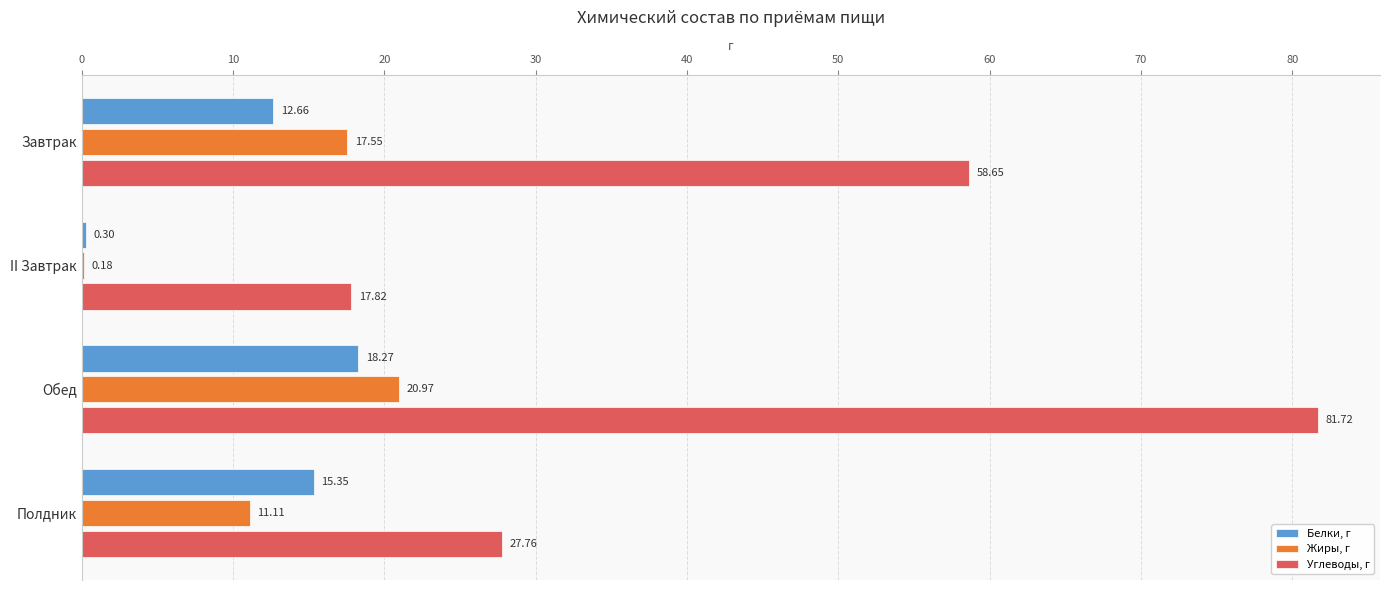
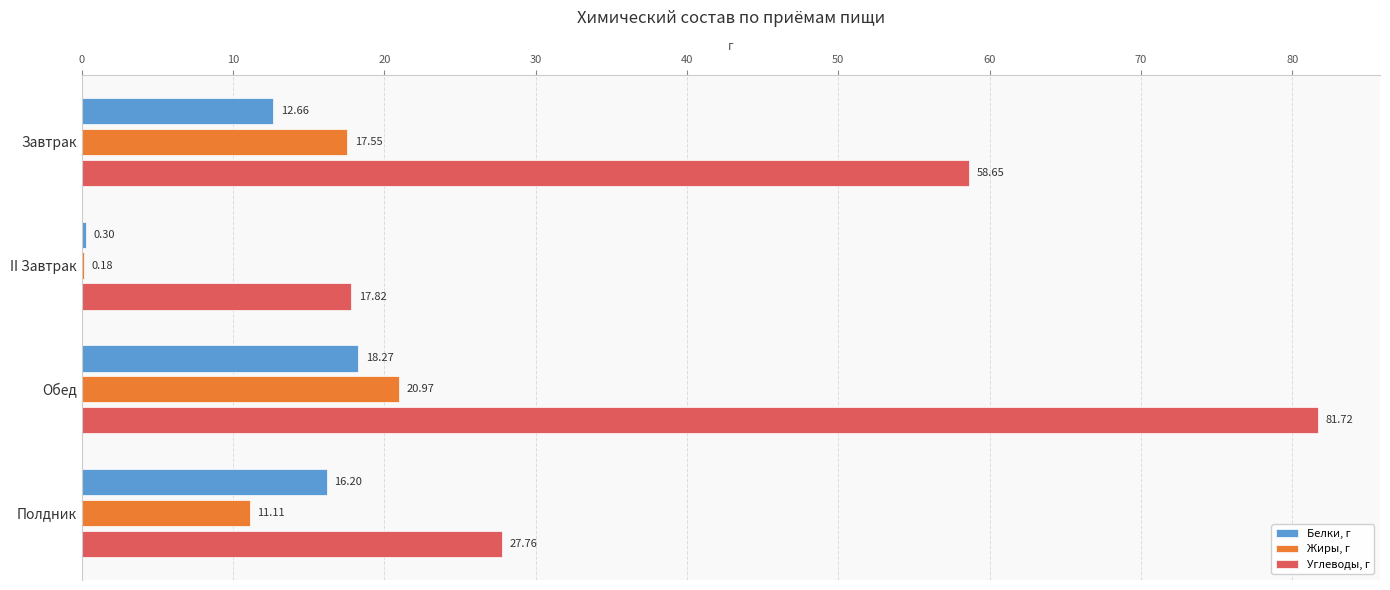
  {
    "Белки, г": {
      "Завтрак": 12.66,
      "II Завтрак": 0.30,
      "Обед": 18.27,
-     "Полдник": 15.35
+     "Полдник": 16.20
    }
  }
